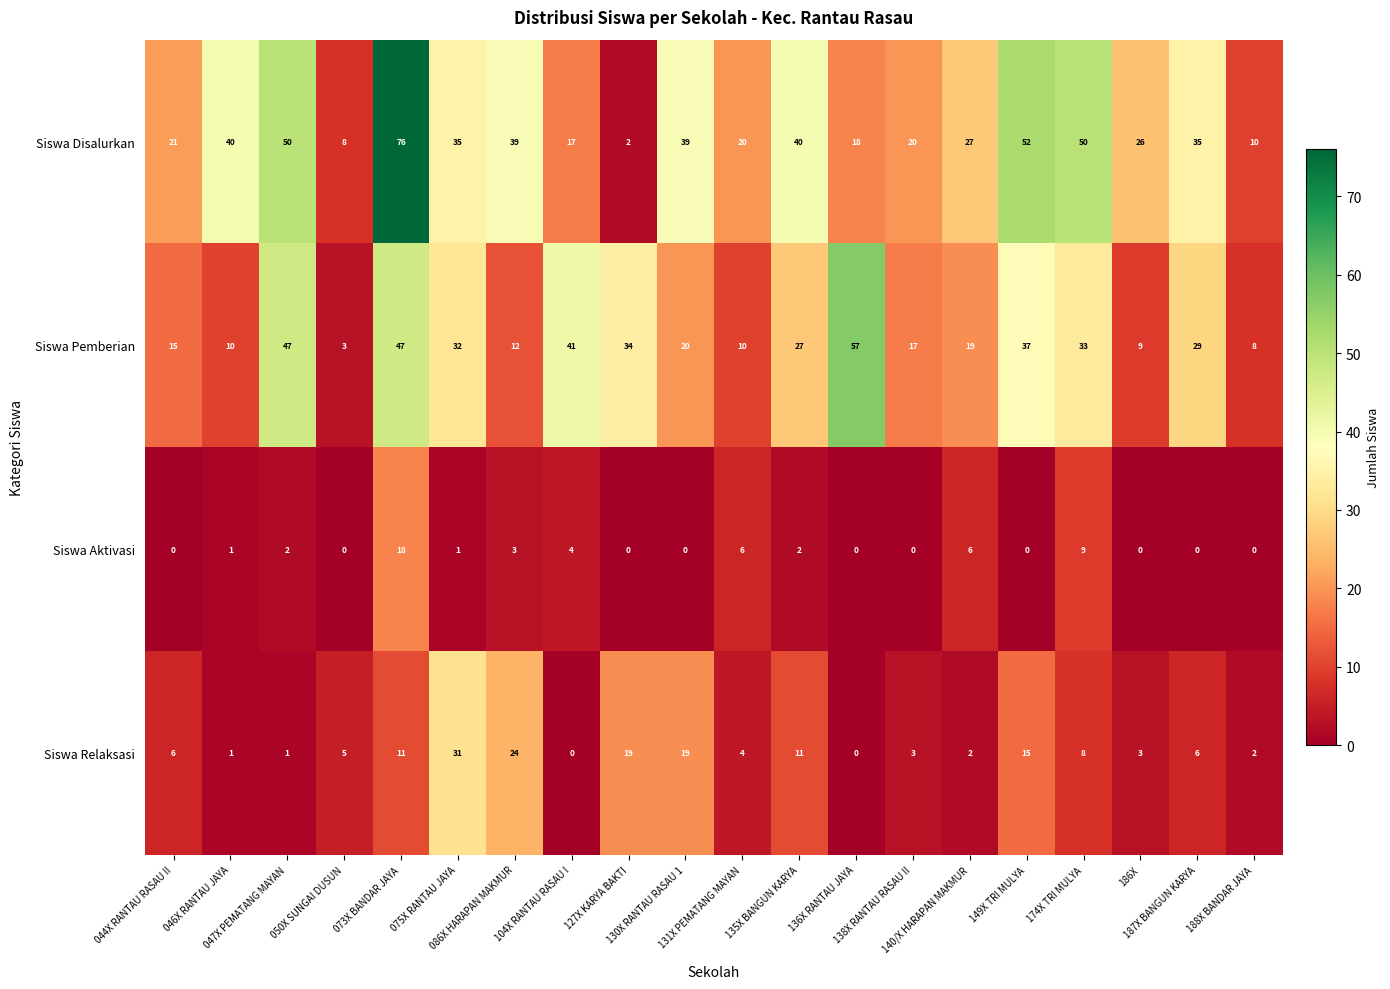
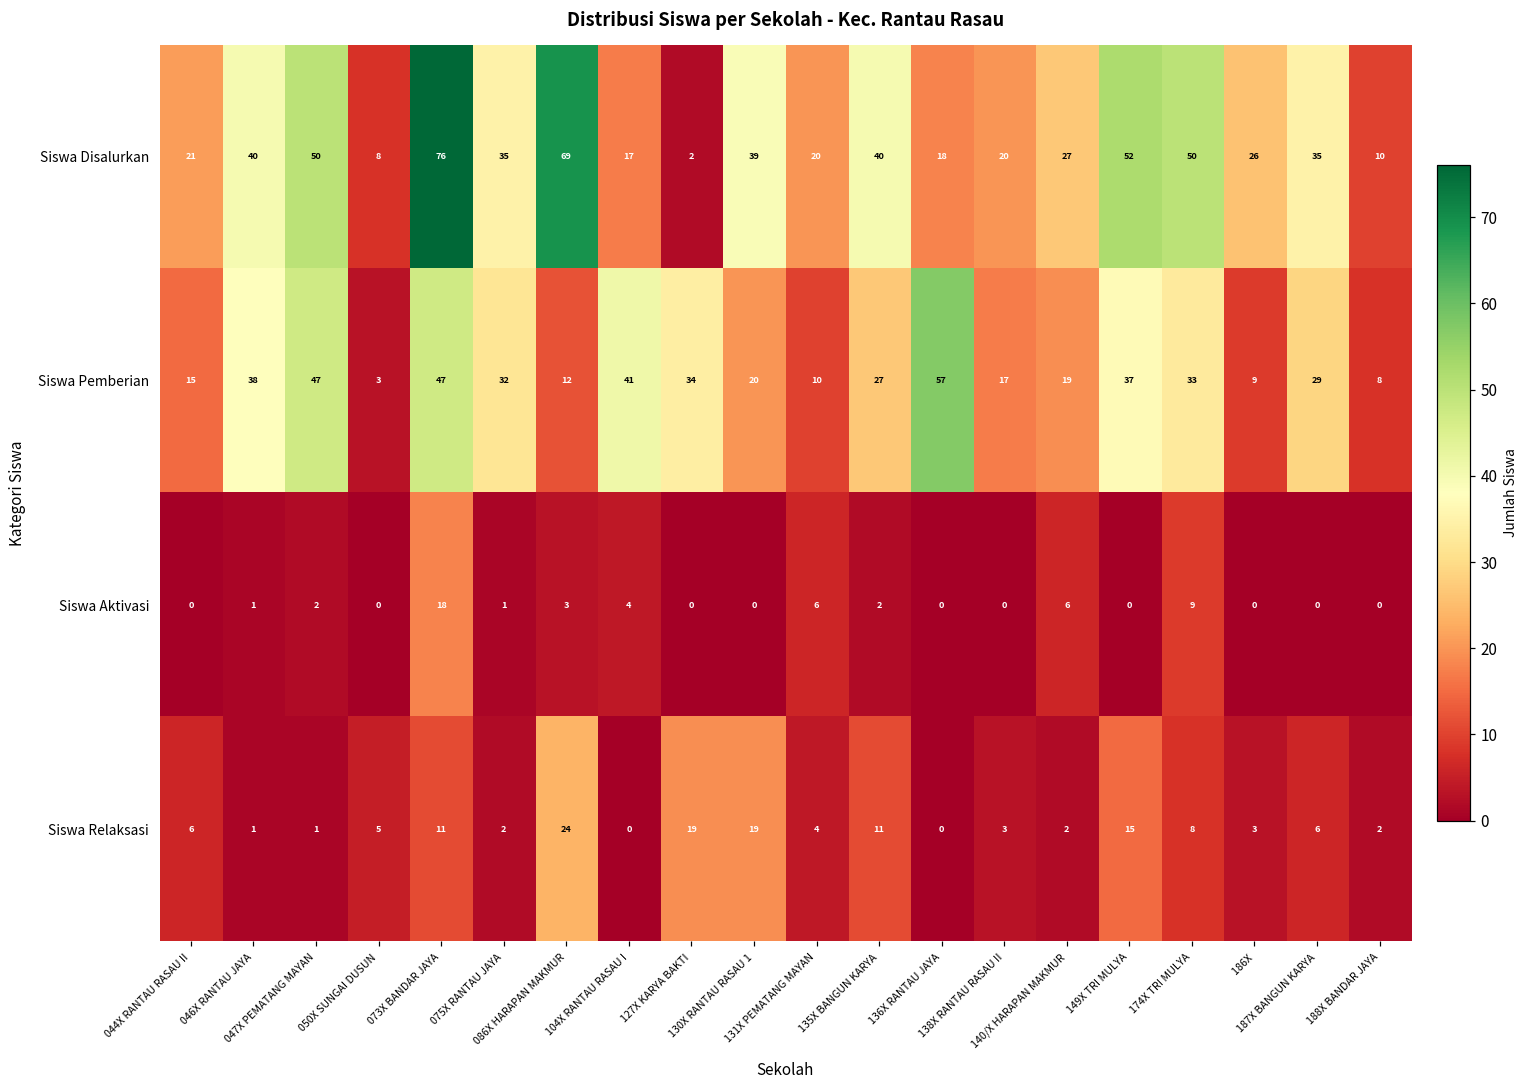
  {
    "Siswa Disalurkan": {
      "044X RANTAU RASAU II": 21,
      "046X RANTAU JAYA": 40,
      "047X PEMATANG MAYAN": 50,
      "050X SUNGAI DUSUN": 8,
      "073X BANDAR JAYA": 76,
      "075X RANTAU JAYA": 35,
-     "086X HARAPAN MAKMUR": 39,
+     "086X HARAPAN MAKMUR": 69,
      "104X RANTAU RASAU I": 17,
      "127X KARYA BAKTI": 2,
      "130X RANTAU RASAU 1": 39,
      "131X PEMATANG MAYAN": 20,
      "135X BANGUN KARYA": 40,
      "136X RANTAU JAYA": 18,
      "138X RANTAU RASAU II": 20,
      "140/X HARAPAN MAKMUR": 27,
      "149X TRI MULYA": 52,
      "174X TRI MULYA": 50,
      "186X": 26,
      "187X BANGUN KARYA": 35,
      "188X BANDAR JAYA": 10
    },
    "Siswa Pemberian": {
      "044X RANTAU RASAU II": 15,
-     "046X RANTAU JAYA": 10,
+     "046X RANTAU JAYA": 38,
      "047X PEMATANG MAYAN": 47,
      "050X SUNGAI DUSUN": 3,
      "073X BANDAR JAYA": 47,
      "075X RANTAU JAYA": 32,
      "086X HARAPAN MAKMUR": 12,
      "104X RANTAU RASAU I": 41,
      "127X KARYA BAKTI": 34,
      "130X RANTAU RASAU 1": 20,
      "131X PEMATANG MAYAN": 10,
      "135X BANGUN KARYA": 27,
      "136X RANTAU JAYA": 57,
      "138X RANTAU RASAU II": 17,
      "140/X HARAPAN MAKMUR": 19,
      "149X TRI MULYA": 37,
      "174X TRI MULYA": 33,
      "186X": 9,
      "187X BANGUN KARYA": 29,
      "188X BANDAR JAYA": 8
    },
    "Siswa Aktivasi": {
      "044X RANTAU RASAU II": 0,
      "046X RANTAU JAYA": 1,
      "047X PEMATANG MAYAN": 2,
      "050X SUNGAI DUSUN": 0,
      "073X BANDAR JAYA": 18,
      "075X RANTAU JAYA": 1,
      "086X HARAPAN MAKMUR": 3,
      "104X RANTAU RASAU I": 4,
      "127X KARYA BAKTI": 0,
      "130X RANTAU RASAU 1": 0,
      "131X PEMATANG MAYAN": 6,
      "135X BANGUN KARYA": 2,
      "136X RANTAU JAYA": 0,
      "138X RANTAU RASAU II": 0,
      "140/X HARAPAN MAKMUR": 6,
      "149X TRI MULYA": 0,
      "174X TRI MULYA": 9,
      "186X": 0,
      "187X BANGUN KARYA": 0,
      "188X BANDAR JAYA": 0
    },
    "Siswa Relaksasi": {
      "044X RANTAU RASAU II": 6,
      "046X RANTAU JAYA": 1,
      "047X PEMATANG MAYAN": 1,
      "050X SUNGAI DUSUN": 5,
      "073X BANDAR JAYA": 11,
-     "075X RANTAU JAYA": 31,
+     "075X RANTAU JAYA": 2,
      "086X HARAPAN MAKMUR": 24,
      "104X RANTAU RASAU I": 0,
      "127X KARYA BAKTI": 19,
      "130X RANTAU RASAU 1": 19,
      "131X PEMATANG MAYAN": 4,
      "135X BANGUN KARYA": 11,
      "136X RANTAU JAYA": 0,
      "138X RANTAU RASAU II": 3,
      "140/X HARAPAN MAKMUR": 2,
      "149X TRI MULYA": 15,
      "174X TRI MULYA": 8,
      "186X": 3,
      "187X BANGUN KARYA": 6,
      "188X BANDAR JAYA": 2
    }
  }
